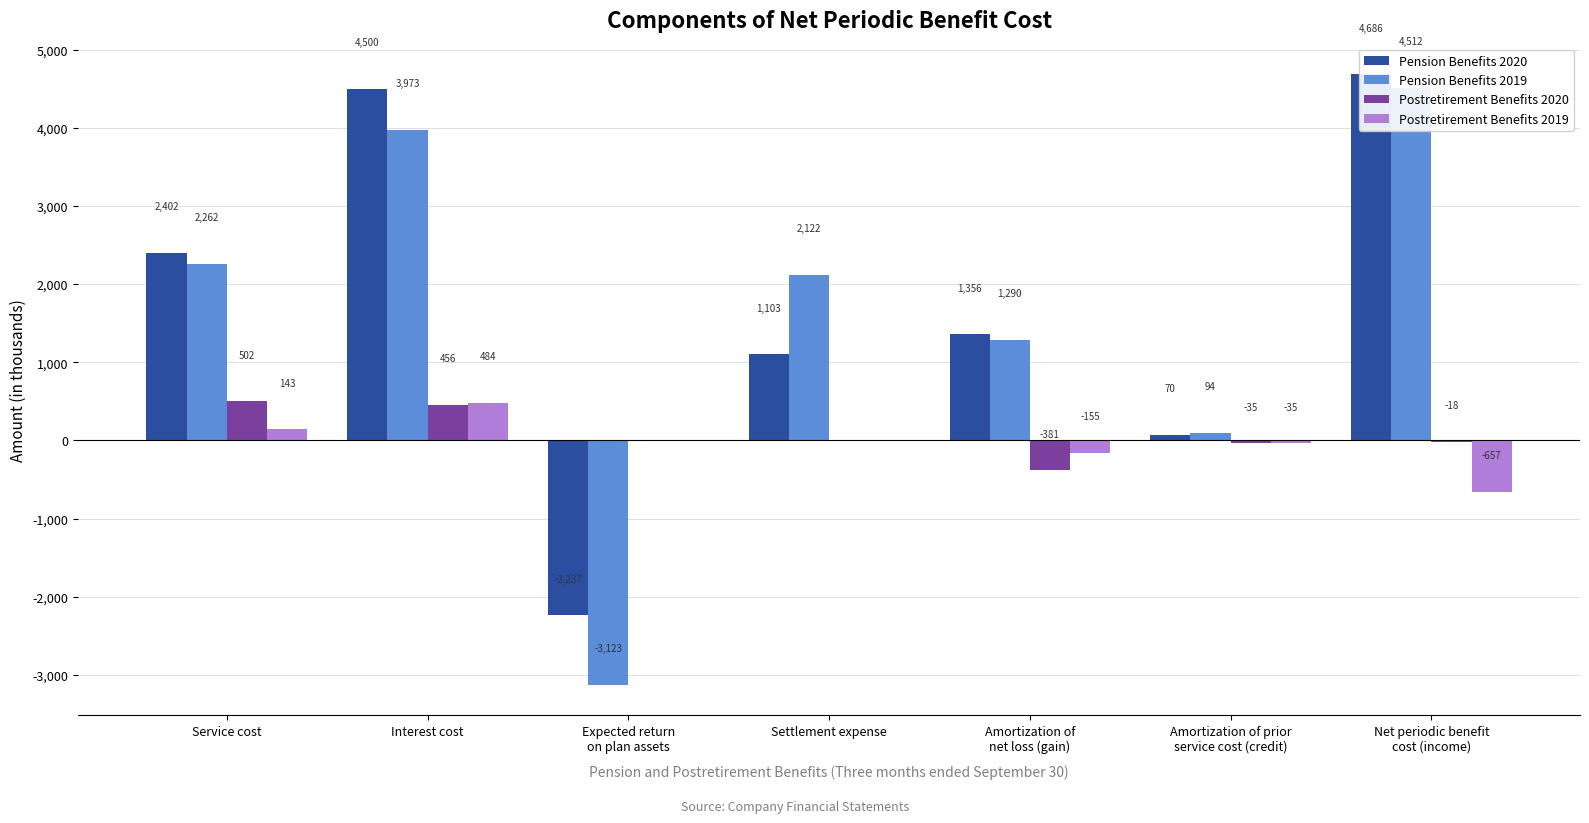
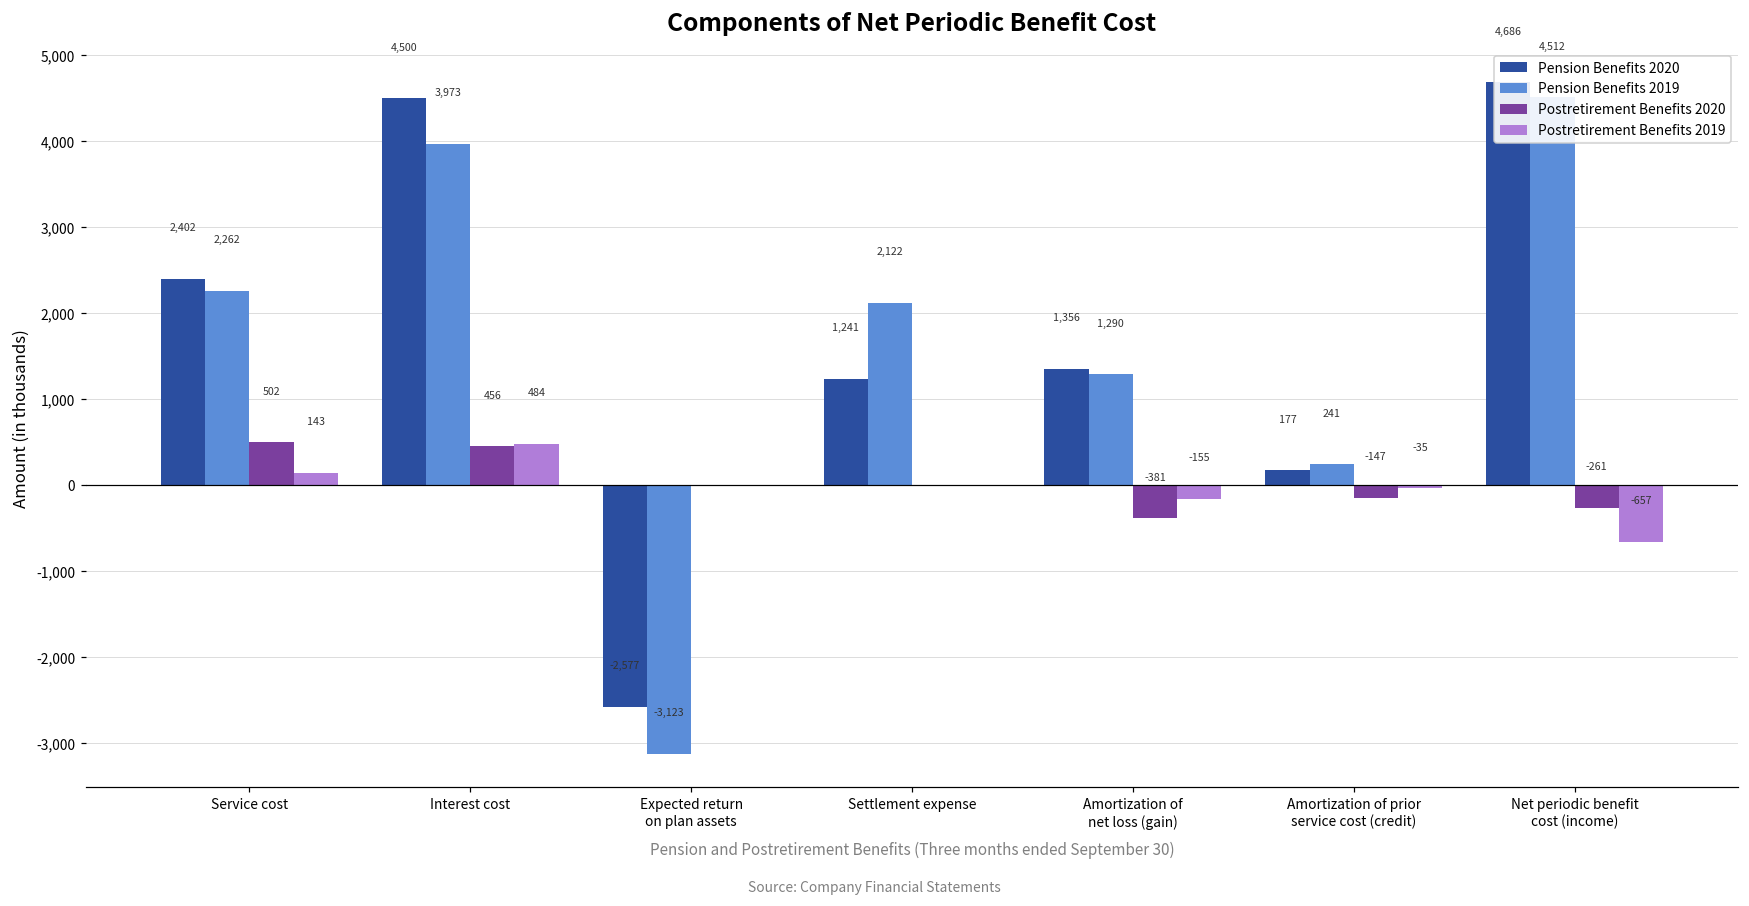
  {
    "Pension Benefits 2020": {
-     "Expected return on plan assets": "-2,237",
-     "Settlement expense": "1,103",
-     "Amortization of prior service cost (credit)": "70"
+     "Expected return on plan assets": "-2,577",
+     "Settlement expense": "1,241",
+     "Amortization of prior service cost (credit)": "177"
    },
    "Pension Benefits 2019": {
      "Expected return on plan assets": "-3,123",
-     "Amortization of prior service cost (credit)": "94"
+     "Amortization of prior service cost (credit)": "241"
    },
    "Postretirement Benefits 2020": {
-     "Amortization of prior service cost (credit)": "-35",
-     "Net periodic benefit cost (income)": "-18"
+     "Amortization of prior service cost (credit)": "-147",
+     "Net periodic benefit cost (income)": "-261"
    },
    "Postretirement Benefits 2019": {
      "Net periodic benefit cost (income)": "-657"
    }
  }
